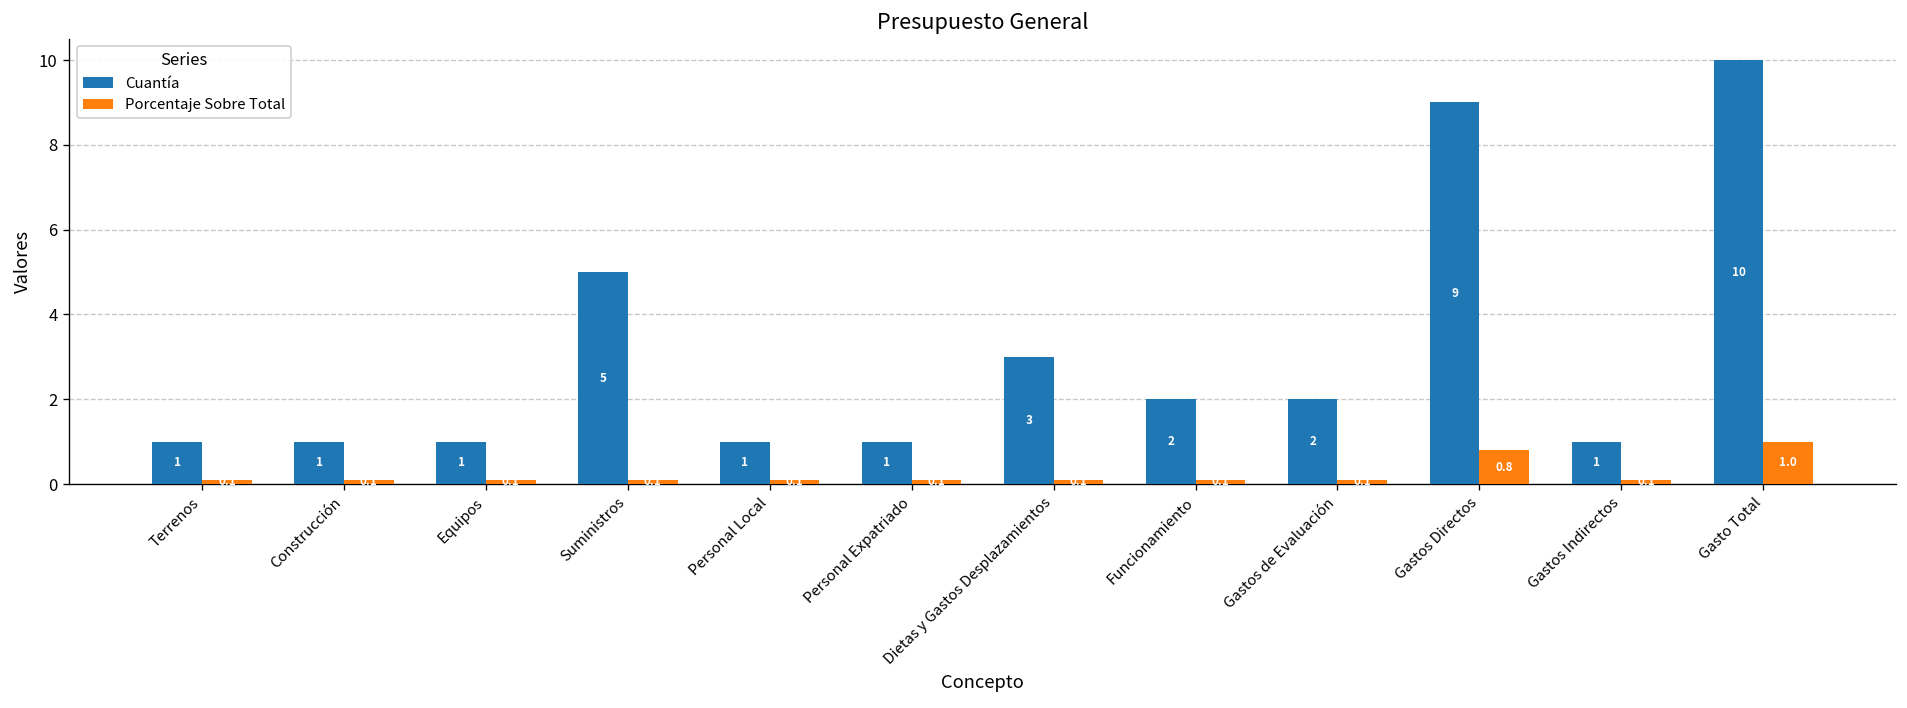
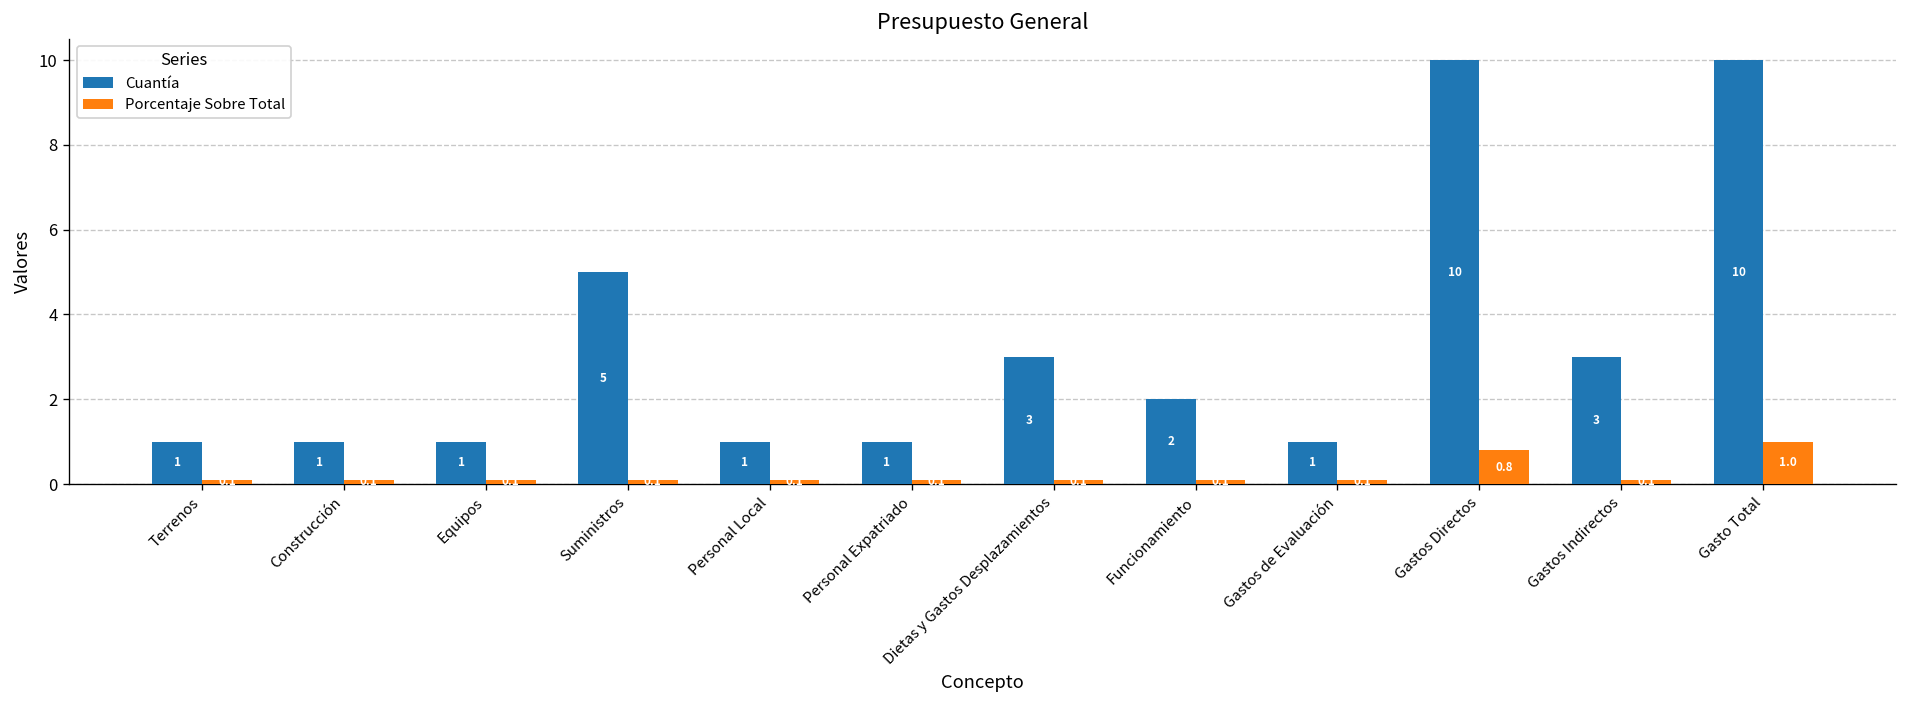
  {
    "Cuantía": {
      "Terrenos": 1,
      "Construcción": 1,
      "Equipos": 1,
      "Suministros": 5,
      "Personal Local": 1,
      "Personal Expatriado": 1,
      "Dietas y Gastos Desplazamientos": 3,
      "Funcionamiento": 2,
-     "Gastos de Evaluación": 2,
-     "Gastos Directos": 9,
-     "Gastos Indirectos": 1,
+     "Gastos de Evaluación": 1,
+     "Gastos Directos": 10,
+     "Gastos Indirectos": 3,
      "Gasto Total": 10
    },
    "Porcentaje Sobre Total": {
      "Gastos Directos": 0.8,
      "Gasto Total": 1.0
    }
  }
